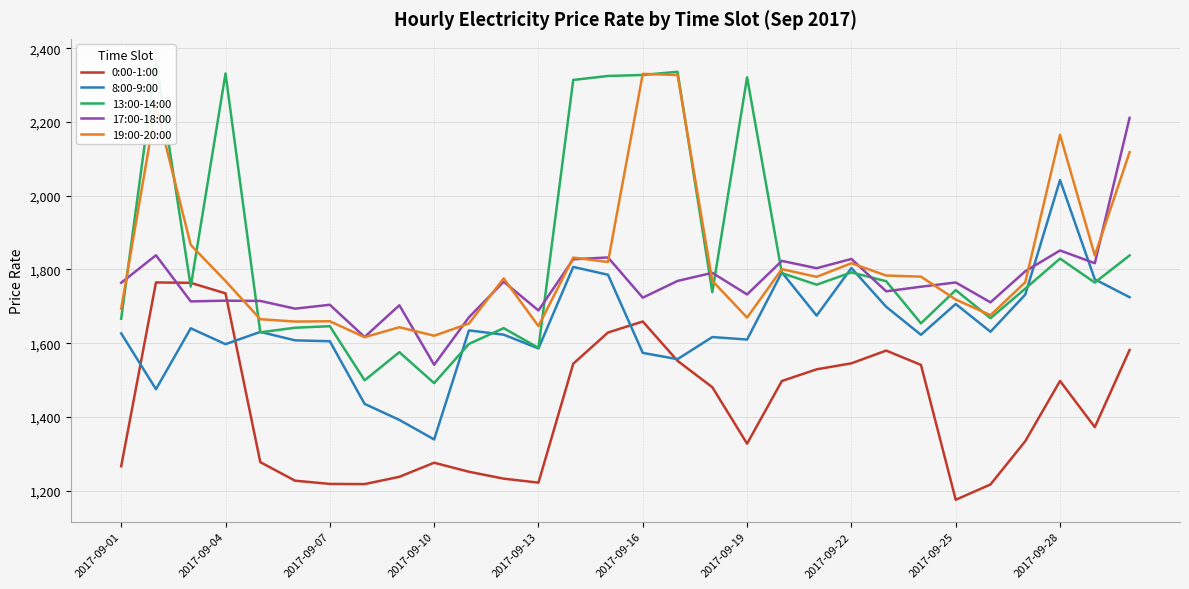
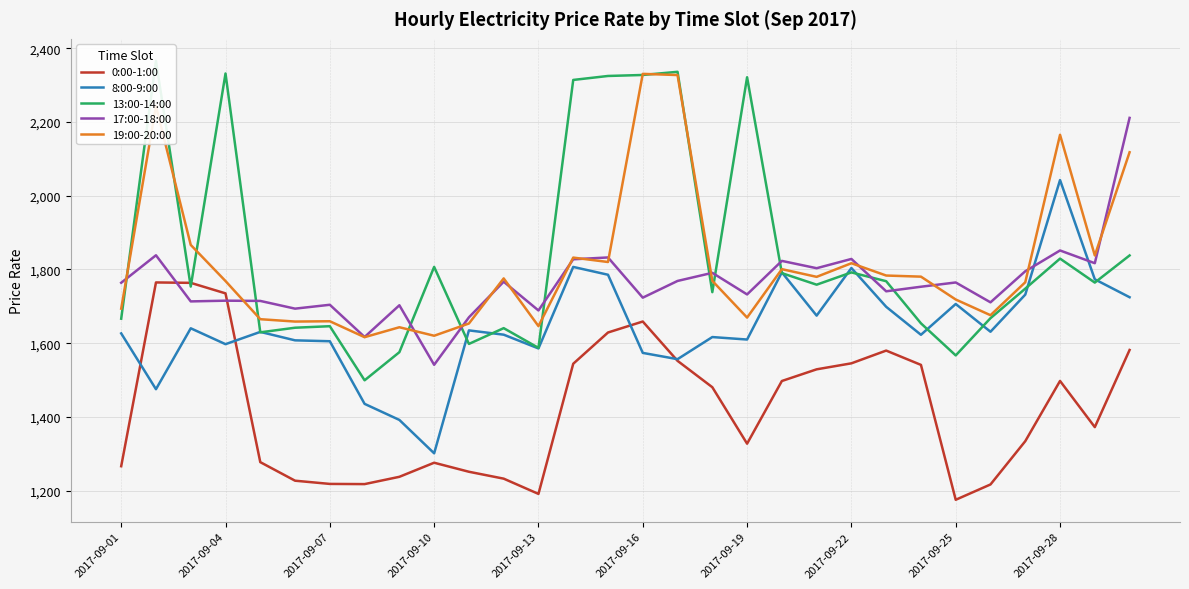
  {
    "0:00-1:00": {
      "2017-09-01": "1,270",
      "2017-09-04": "1,740",
      "2017-09-07": "1,220",
      "2017-09-10": "1,280",
-     "2017-09-13": "1,220",
+     "2017-09-13": "1,190",
      "2017-09-16": "1,660",
      "2017-09-19": "1,330",
      "2017-09-22": "1,550",
      "2017-09-25": "1,180",
      "2017-09-28": "1,500"
    },
    "8:00-9:00": {
      "2017-09-01": "1,630",
      "2017-09-04": "1,600",
      "2017-09-07": "1,610",
-     "2017-09-10": "1,340",
+     "2017-09-10": "1,300",
      "2017-09-16": "1,570",
      "2017-09-19": "1,610",
      "2017-09-22": "1,800",
      "2017-09-25": "1,710",
      "2017-09-28": "2,040"
    },
    "13:00-14:00": {
      "2017-09-01": "1,670",
      "2017-09-04": "2,330",
      "2017-09-07": "1,650",
-     "2017-09-10": "1,490",
+     "2017-09-10": "1,810",
      "2017-09-19": "2,320",
      "2017-09-22": "1,790",
-     "2017-09-25": "1,740",
+     "2017-09-25": "1,570",
      "2017-09-28": "1,830"
    },
    "17:00-18:00": {
      "2017-09-01": "1,760",
      "2017-09-04": "1,720",
      "2017-09-07": "1,700",
      "2017-09-10": "1,540",
      "2017-09-13": "1,690",
      "2017-09-16": "1,720",
      "2017-09-19": "1,730",
      "2017-09-22": "1,830",
      "2017-09-25": "1,760",
      "2017-09-28": "1,850"
    },
    "19:00-20:00": {
      "2017-09-01": "1,690",
      "2017-09-04": "1,770",
      "2017-09-07": "1,660",
      "2017-09-10": "1,620",
      "2017-09-13": "1,650",
      "2017-09-19": "1,670",
      "2017-09-22": "1,820",
      "2017-09-25": "1,720",
      "2017-09-28": "2,160"
    }
  }
